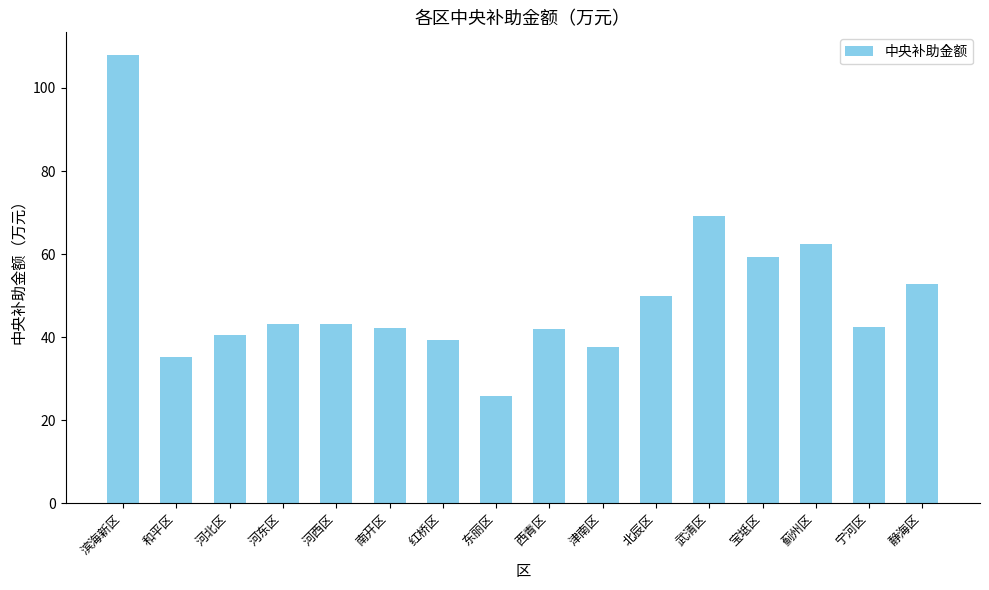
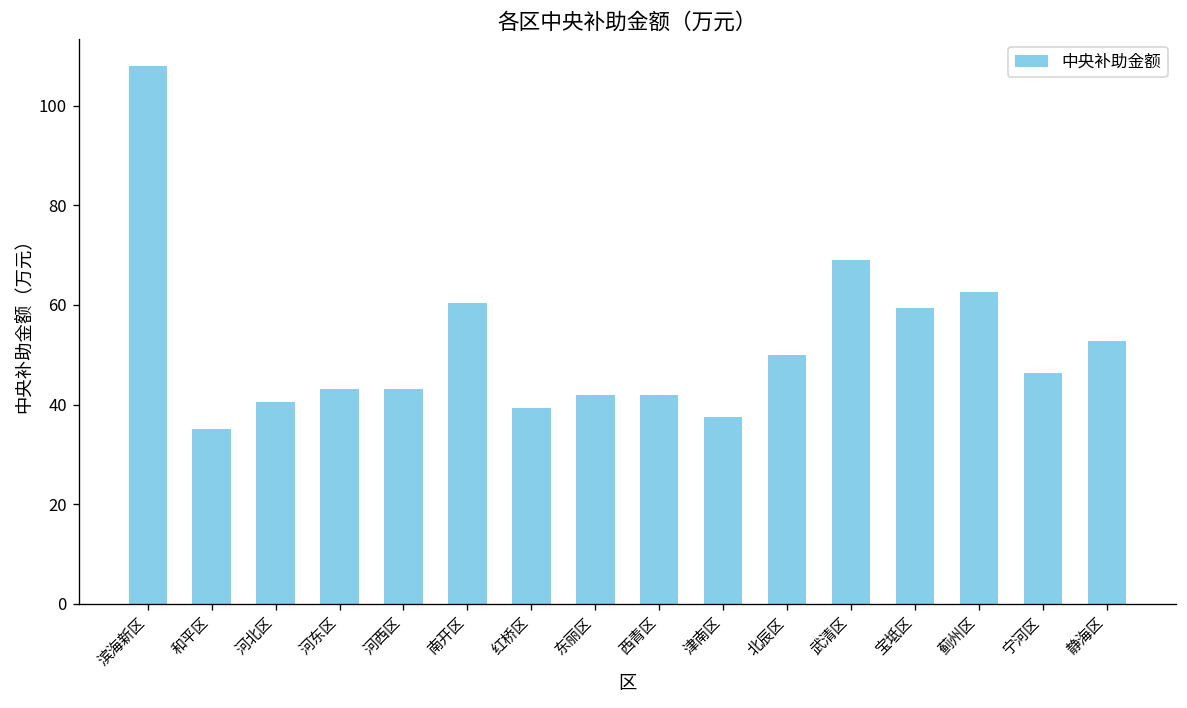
  {
    "滨海新区": 108,
    "和平区": 35,
    "河北区": 41,
    "河东区": 43,
    "河西区": 43,
-   "南开区": 42,
+   "南开区": 60,
    "红桥区": 39,
-   "东丽区": 26,
+   "东丽区": 42,
    "西青区": 42,
    "津南区": 38,
    "北辰区": 50,
    "武清区": 69,
    "宝坻区": 59,
    "蓟州区": 63,
-   "宁河区": 42,
+   "宁河区": 46,
    "静海区": 53
  }
